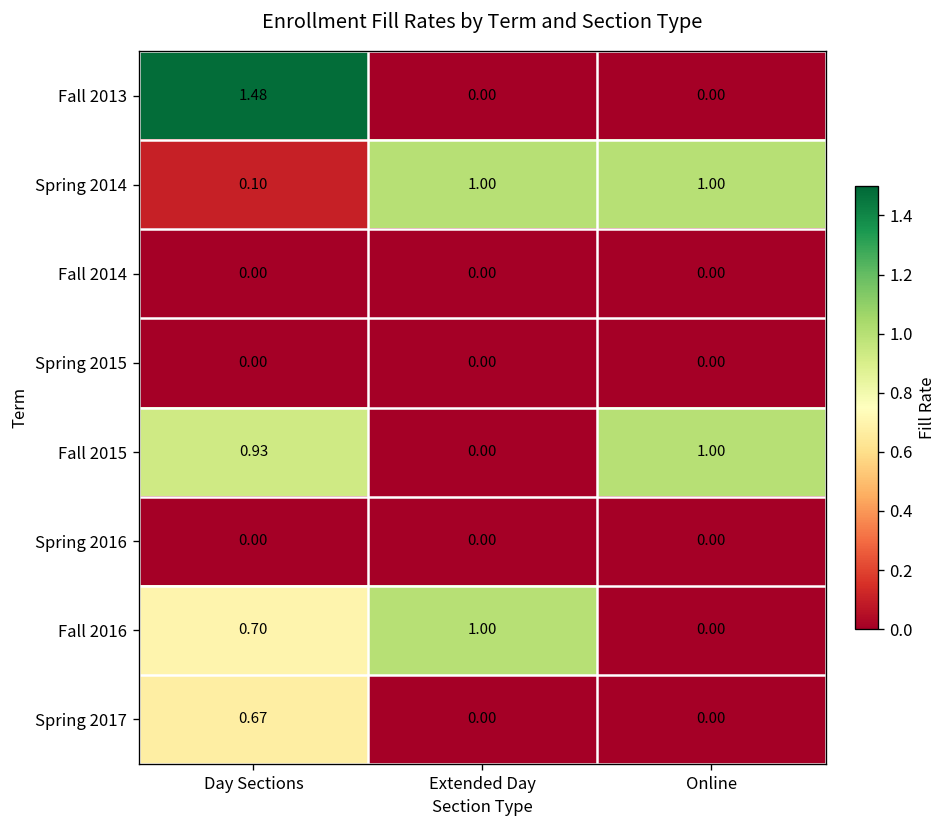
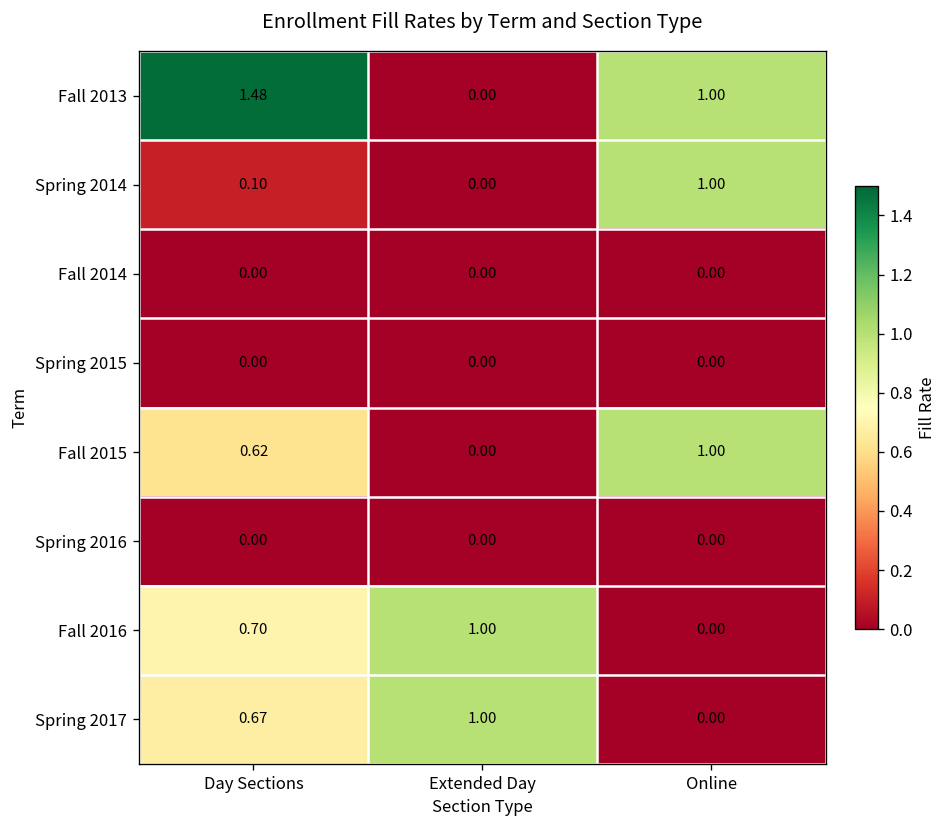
  {
    "Fall 2013": {
      "Day Sections": 1.48,
      "Extended Day": 0.00,
-     "Online": 0.00
+     "Online": 1.00
    },
    "Spring 2014": {
      "Day Sections": 0.10,
-     "Extended Day": 1.00,
+     "Extended Day": 0.00,
      "Online": 1.00
    },
    "Fall 2014": {
      "Day Sections": 0.00,
      "Extended Day": 0.00,
      "Online": 0.00
    },
    "Spring 2015": {
      "Day Sections": 0.00,
      "Extended Day": 0.00,
      "Online": 0.00
    },
    "Fall 2015": {
-     "Day Sections": 0.93,
+     "Day Sections": 0.62,
      "Extended Day": 0.00,
      "Online": 1.00
    },
    "Spring 2016": {
      "Day Sections": 0.00,
      "Extended Day": 0.00,
      "Online": 0.00
    },
    "Fall 2016": {
      "Day Sections": 0.70,
      "Extended Day": 1.00,
      "Online": 0.00
    },
    "Spring 2017": {
      "Day Sections": 0.67,
-     "Extended Day": 0.00,
+     "Extended Day": 1.00,
      "Online": 0.00
    }
  }
